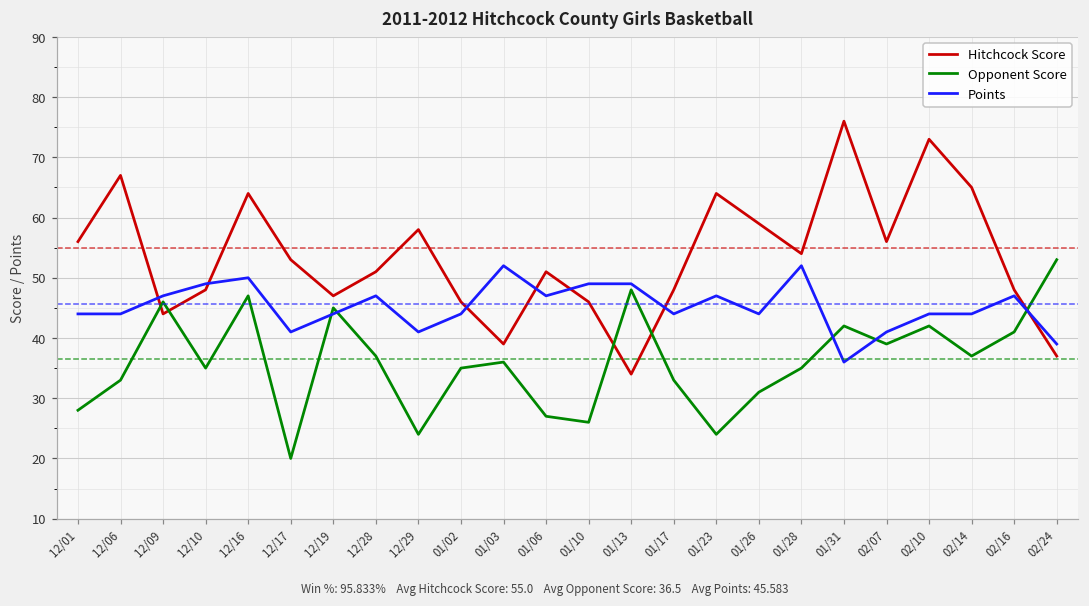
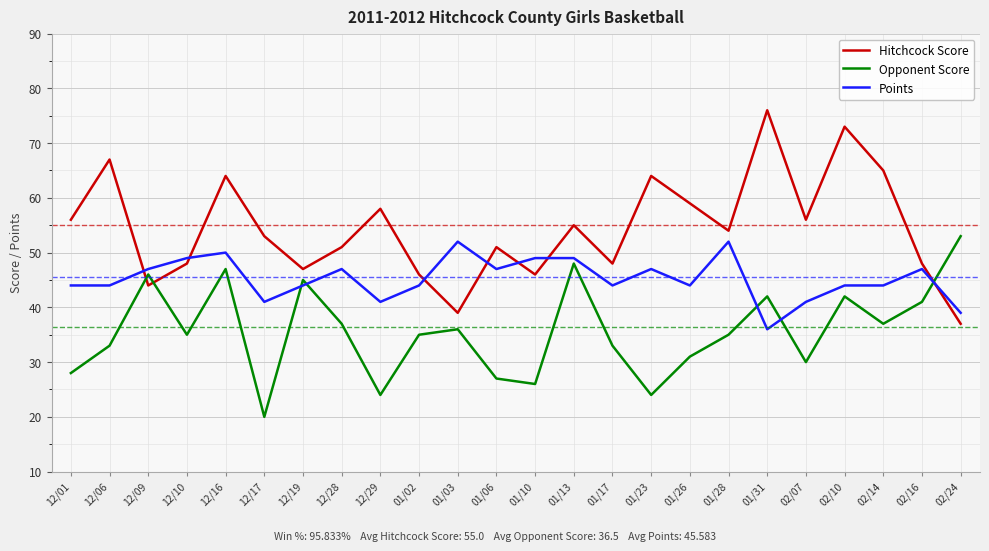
  {
    "Hitchcock Score": {
      "12/01": 56,
      "12/06": 67,
      "12/09": 44,
      "12/10": 48,
      "12/16": 64,
      "12/17": 53,
      "12/19": 47,
      "12/28": 51,
      "12/29": 58,
      "01/02": 46,
      "01/03": 39,
      "01/06": 51,
      "01/10": 46,
-     "01/13": 34,
+     "01/13": 55,
      "01/17": 48,
      "01/23": 64,
      "01/26": 59,
      "01/28": 54,
      "01/31": 76,
      "02/07": 56,
      "02/10": 73,
      "02/14": 65,
      "02/16": 48,
      "02/24": 37
    },
    "Opponent Score": {
      "12/01": 28,
      "12/06": 33,
      "12/09": 46,
      "12/10": 35,
      "12/16": 47,
      "12/17": 20,
      "12/19": 45,
      "12/28": 37,
      "12/29": 24,
      "01/02": 35,
      "01/03": 36,
      "01/06": 27,
      "01/10": 26,
      "01/13": 48,
      "01/17": 33,
      "01/23": 24,
      "01/26": 31,
      "01/28": 35,
      "01/31": 42,
-     "02/07": 39,
+     "02/07": 30,
      "02/10": 42,
      "02/14": 37,
      "02/16": 41,
      "02/24": 53
    },
    "Points": {
      "12/01": 44,
      "12/06": 44,
      "12/09": 47,
      "12/10": 49,
      "12/16": 50,
      "12/17": 41,
      "12/19": 44,
      "12/28": 47,
      "12/29": 41,
      "01/02": 44,
      "01/03": 52,
      "01/06": 47,
      "01/10": 49,
      "01/13": 49,
      "01/17": 44,
      "01/23": 47,
      "01/26": 44,
      "01/28": 52,
      "01/31": 36,
      "02/07": 41,
      "02/10": 44,
      "02/14": 44,
      "02/16": 47,
      "02/24": 39
    }
  }
